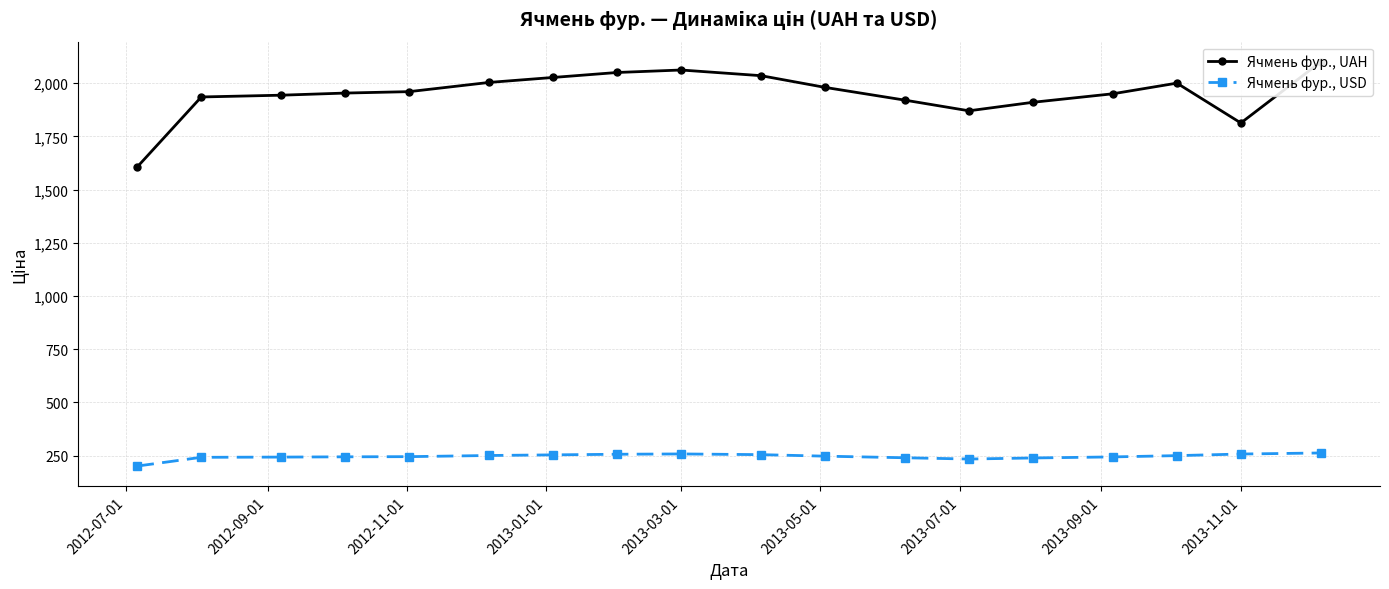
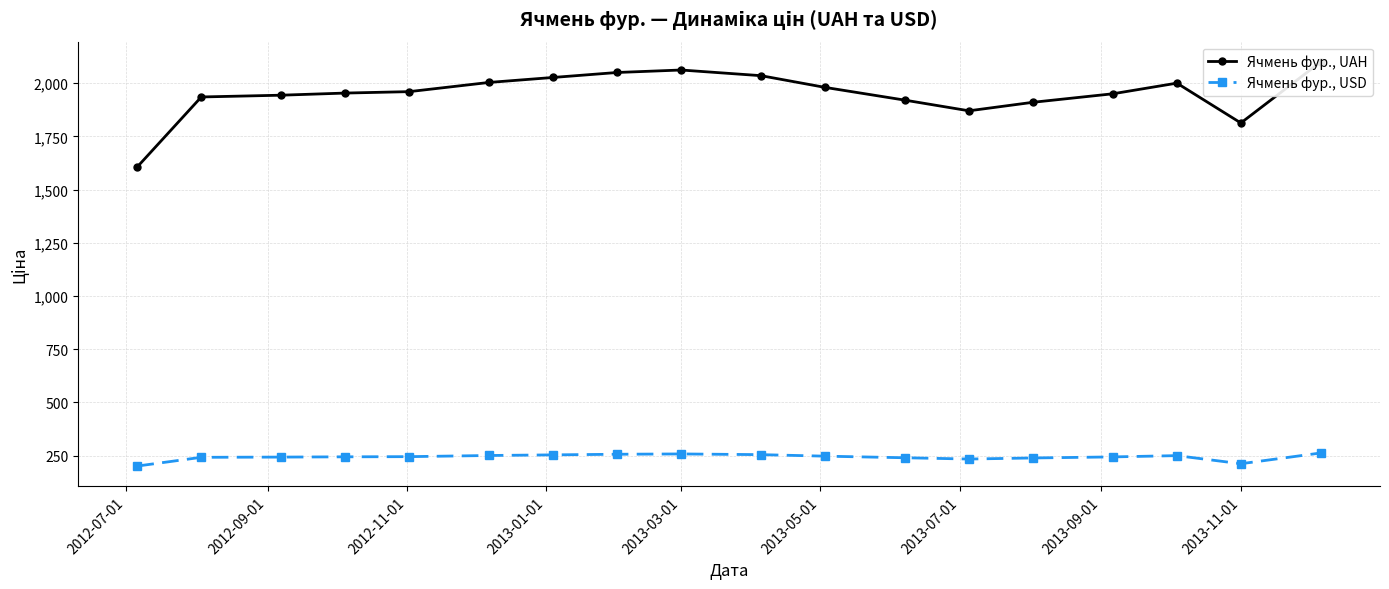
  {
    "Ячмень фур., UAH": {
      "2013-03-01": "2,060",
      "2013-11-01": "1,810"
    },
    "Ячмень фур., USD": {
      "2013-03-01": "260",
-     "2013-11-01": "260"
+     "2013-11-01": "210"
    }
  }
